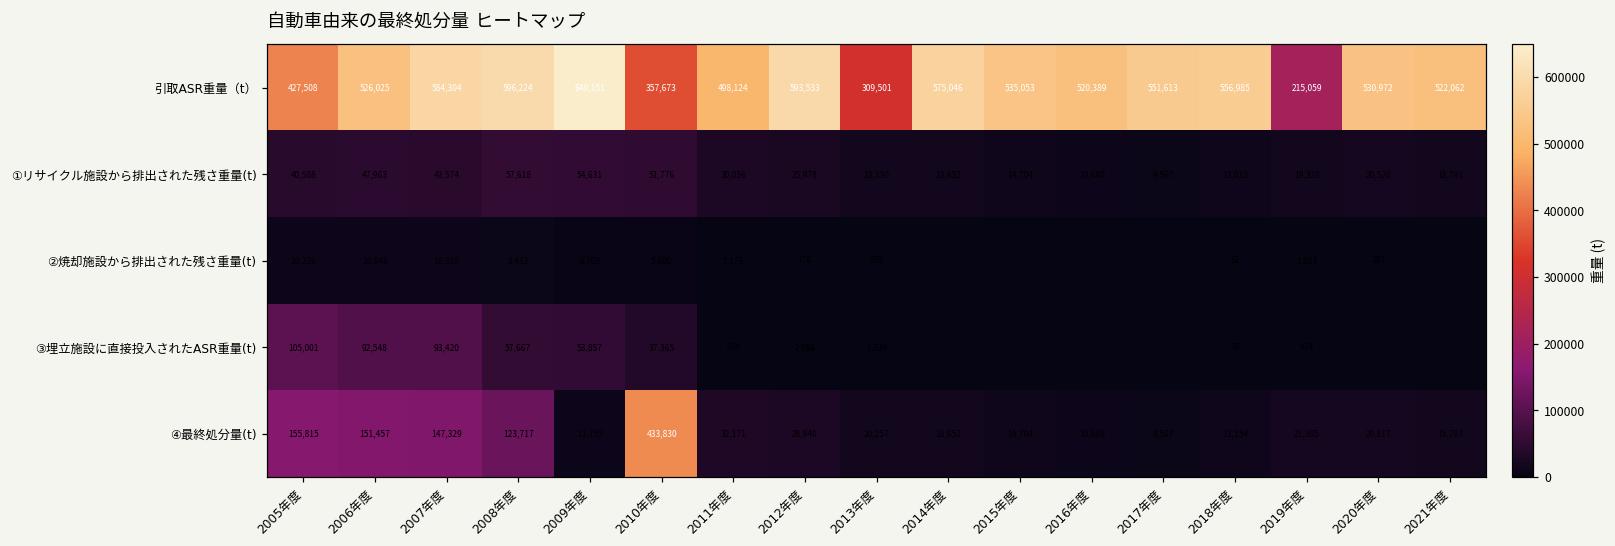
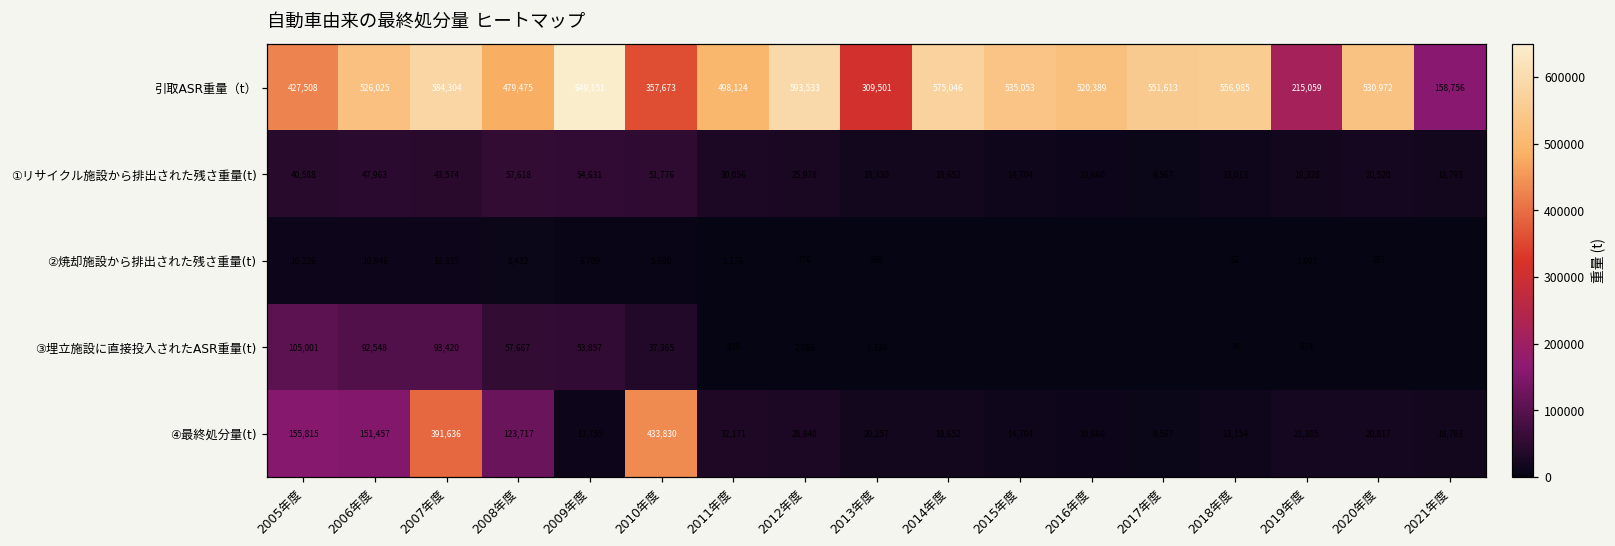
  {
    "引取ASR重量（t）": {
      "2005年度": "427,508",
      "2006年度": "526,025",
      "2007年度": "584,304",
-     "2008年度": "596,224",
+     "2008年度": "479,475",
      "2009年度": "649,151",
      "2010年度": "357,673",
      "2011年度": "498,124",
      "2012年度": "593,533",
      "2013年度": "309,501",
      "2014年度": "575,046",
      "2015年度": "535,053",
      "2016年度": "520,389",
      "2017年度": "551,613",
      "2018年度": "556,985",
      "2019年度": "215,059",
      "2020年度": "530,972",
-     "2021年度": "522,062"
+     "2021年度": "158,756"
    },
    "①リサイクル施設から排出された残さ重量(t)": {
      "2008年度": "57,618",
      "2009年度": "54,631",
      "2010年度": "51,776"
    },
    "③埋立施設に直接投入されたASR重量(t)": {
      "2005年度": "105,001",
      "2006年度": "92,548",
      "2007年度": "93,420",
      "2008年度": "57,667",
      "2009年度": "53,857"
    },
    "④最終処分量(t)": {
      "2005年度": "155,815",
      "2006年度": "151,457",
-     "2007年度": "147,329",
+     "2007年度": "391,636",
      "2008年度": "123,717",
      "2010年度": "433,830"
    }
  }
